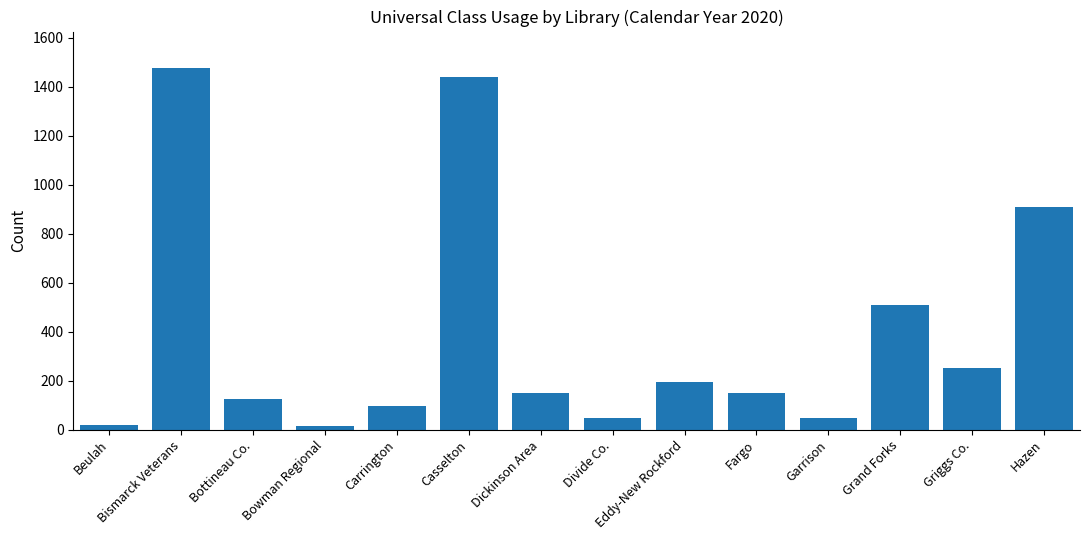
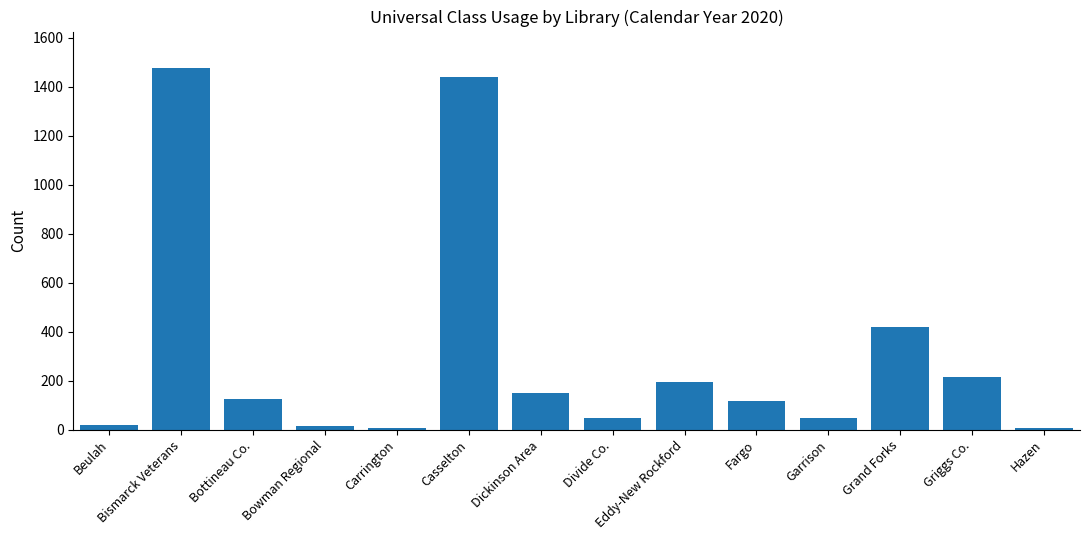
  {
    "Beulah": 20,
    "Bismarck Veterans": 1480,
    "Bottineau Co.": 130,
    "Bowman Regional": 10,
-   "Carrington": 100,
+   "Carrington": 10,
    "Casselton": 1440,
    "Dickinson Area": 150,
    "Divide Co.": 50,
    "Eddy-New Rockford": 190,
-   "Fargo": 150,
+   "Fargo": 120,
    "Garrison": 50,
-   "Grand Forks": 510,
-   "Griggs Co.": 250,
-   "Hazen": 910
+   "Grand Forks": 420,
+   "Griggs Co.": 220,
+   "Hazen": 10
  }
